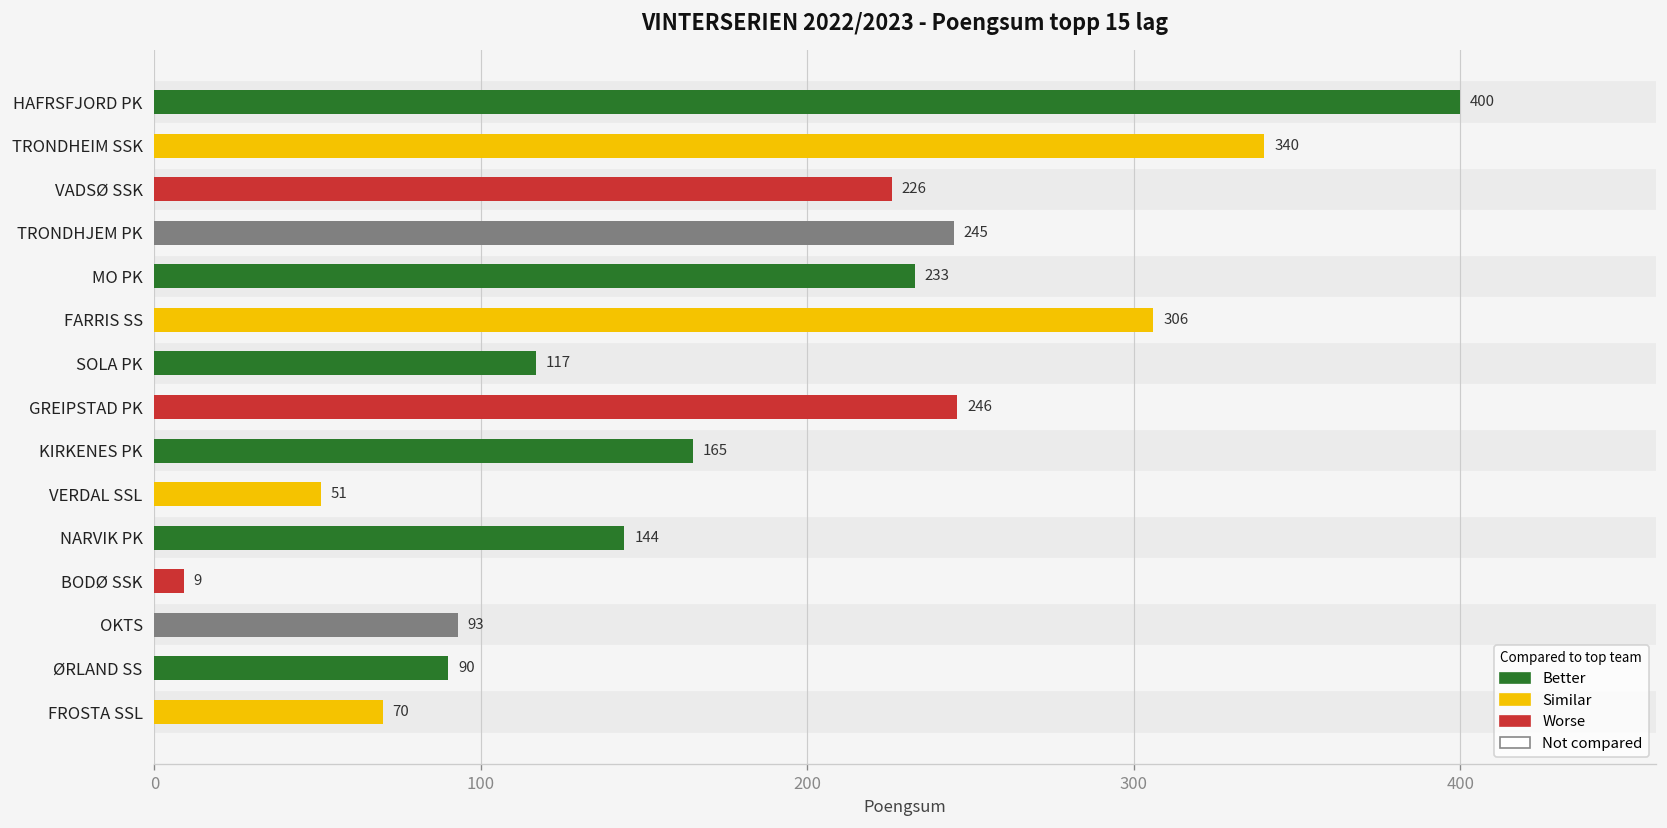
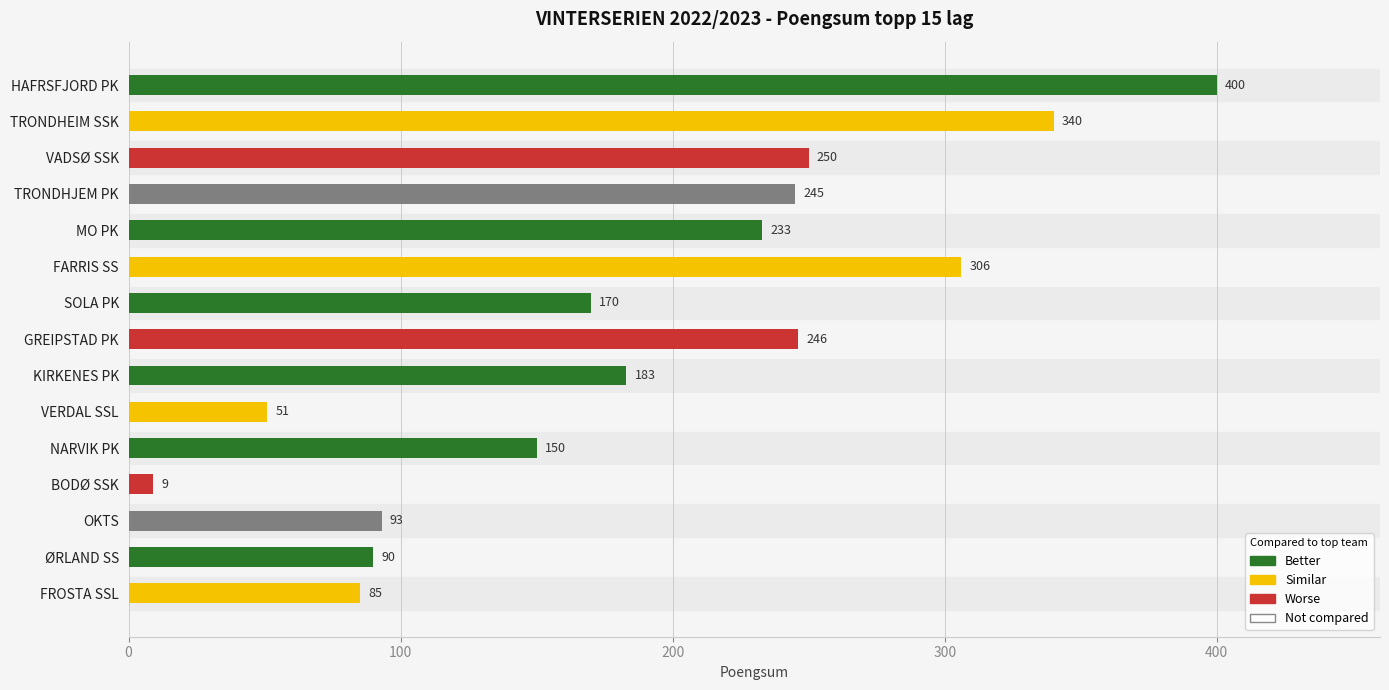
  {
    "HAFRSFJORD PK": 400,
    "TRONDHEIM SSK": 340,
-   "VADSØ SSK": 226,
+   "VADSØ SSK": 250,
    "TRONDHJEM PK": 245,
    "MO PK": 233,
    "FARRIS SS": 306,
-   "SOLA PK": 117,
+   "SOLA PK": 170,
    "GREIPSTAD PK": 246,
-   "KIRKENES PK": 165,
+   "KIRKENES PK": 183,
    "VERDAL SSL": 51,
-   "NARVIK PK": 144,
+   "NARVIK PK": 150,
    "BODØ SSK": 9,
    "OKTS": 93,
    "ØRLAND SS": 90,
-   "FROSTA SSL": 70
+   "FROSTA SSL": 85
  }
